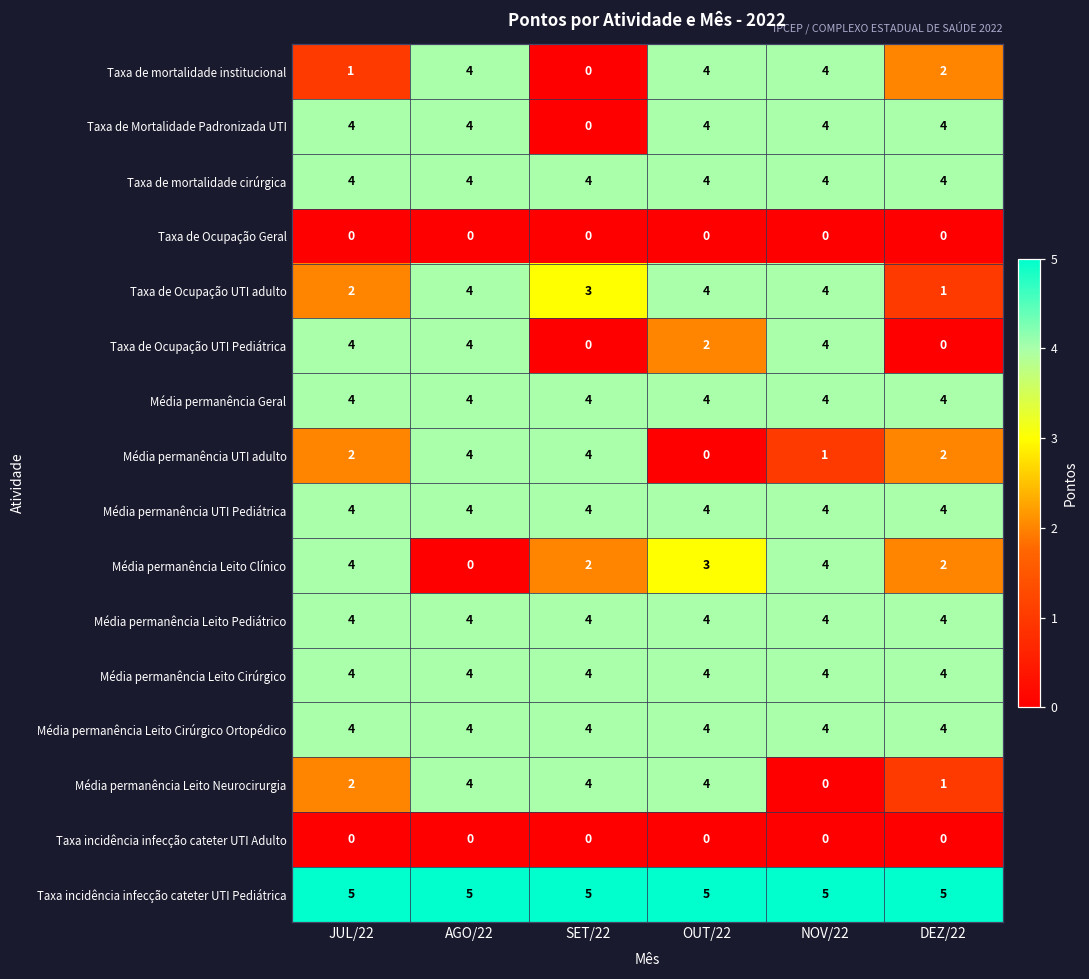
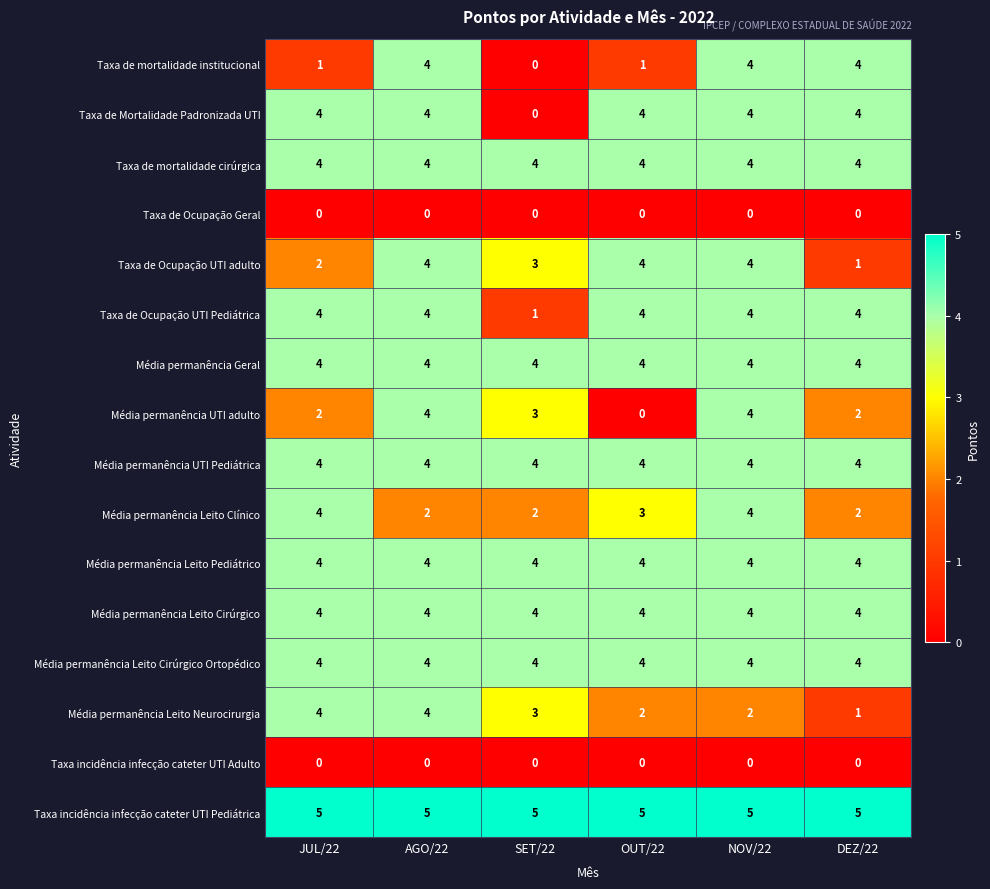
  {
    "Taxa de mortalidade institucional": {
      "JUL/22": 1,
      "AGO/22": 4,
      "SET/22": 0,
-     "OUT/22": 4,
+     "OUT/22": 1,
      "NOV/22": 4,
-     "DEZ/22": 2
+     "DEZ/22": 4
    },
    "Taxa de Mortalidade Padronizada UTI": {
      "JUL/22": 4,
      "AGO/22": 4,
      "SET/22": 0,
      "OUT/22": 4,
      "NOV/22": 4,
      "DEZ/22": 4
    },
    "Taxa de mortalidade cirúrgica": {
      "JUL/22": 4,
      "AGO/22": 4,
      "SET/22": 4,
      "OUT/22": 4,
      "NOV/22": 4,
      "DEZ/22": 4
    },
    "Taxa de Ocupação Geral": {
      "JUL/22": 0,
      "AGO/22": 0,
      "SET/22": 0,
      "OUT/22": 0,
      "NOV/22": 0,
      "DEZ/22": 0
    },
    "Taxa de Ocupação UTI adulto": {
      "JUL/22": 2,
      "AGO/22": 4,
      "SET/22": 3,
      "OUT/22": 4,
      "NOV/22": 4,
      "DEZ/22": 1
    },
    "Taxa de Ocupação UTI Pediátrica": {
      "JUL/22": 4,
      "AGO/22": 4,
-     "SET/22": 0,
-     "OUT/22": 2,
+     "SET/22": 1,
+     "OUT/22": 4,
      "NOV/22": 4,
-     "DEZ/22": 0
+     "DEZ/22": 4
    },
    "Média permanência Geral": {
      "JUL/22": 4,
      "AGO/22": 4,
      "SET/22": 4,
      "OUT/22": 4,
      "NOV/22": 4,
      "DEZ/22": 4
    },
    "Média permanência UTI adulto": {
      "JUL/22": 2,
      "AGO/22": 4,
-     "SET/22": 4,
+     "SET/22": 3,
      "OUT/22": 0,
-     "NOV/22": 1,
+     "NOV/22": 4,
      "DEZ/22": 2
    },
    "Média permanência UTI Pediátrica": {
      "JUL/22": 4,
      "AGO/22": 4,
      "SET/22": 4,
      "OUT/22": 4,
      "NOV/22": 4,
      "DEZ/22": 4
    },
    "Média permanência Leito Clínico": {
      "JUL/22": 4,
-     "AGO/22": 0,
+     "AGO/22": 2,
      "SET/22": 2,
      "OUT/22": 3,
      "NOV/22": 4,
      "DEZ/22": 2
    },
    "Média permanência Leito Pediátrico": {
      "JUL/22": 4,
      "AGO/22": 4,
      "SET/22": 4,
      "OUT/22": 4,
      "NOV/22": 4,
      "DEZ/22": 4
    },
    "Média permanência Leito Cirúrgico": {
      "JUL/22": 4,
      "AGO/22": 4,
      "SET/22": 4,
      "OUT/22": 4,
      "NOV/22": 4,
      "DEZ/22": 4
    },
    "Média permanência Leito Cirúrgico Ortopédico": {
      "JUL/22": 4,
      "AGO/22": 4,
      "SET/22": 4,
      "OUT/22": 4,
      "NOV/22": 4,
      "DEZ/22": 4
    },
    "Média permanência Leito Neurocirurgia": {
-     "JUL/22": 2,
+     "JUL/22": 4,
      "AGO/22": 4,
-     "SET/22": 4,
-     "OUT/22": 4,
-     "NOV/22": 0,
+     "SET/22": 3,
+     "OUT/22": 2,
+     "NOV/22": 2,
      "DEZ/22": 1
    },
    "Taxa incidência infecção cateter UTI Adulto": {
      "JUL/22": 0,
      "AGO/22": 0,
      "SET/22": 0,
      "OUT/22": 0,
      "NOV/22": 0,
      "DEZ/22": 0
    },
    "Taxa incidência infecção cateter UTI Pediátrica": {
      "JUL/22": 5,
      "AGO/22": 5,
      "SET/22": 5,
      "OUT/22": 5,
      "NOV/22": 5,
      "DEZ/22": 5
    }
  }
